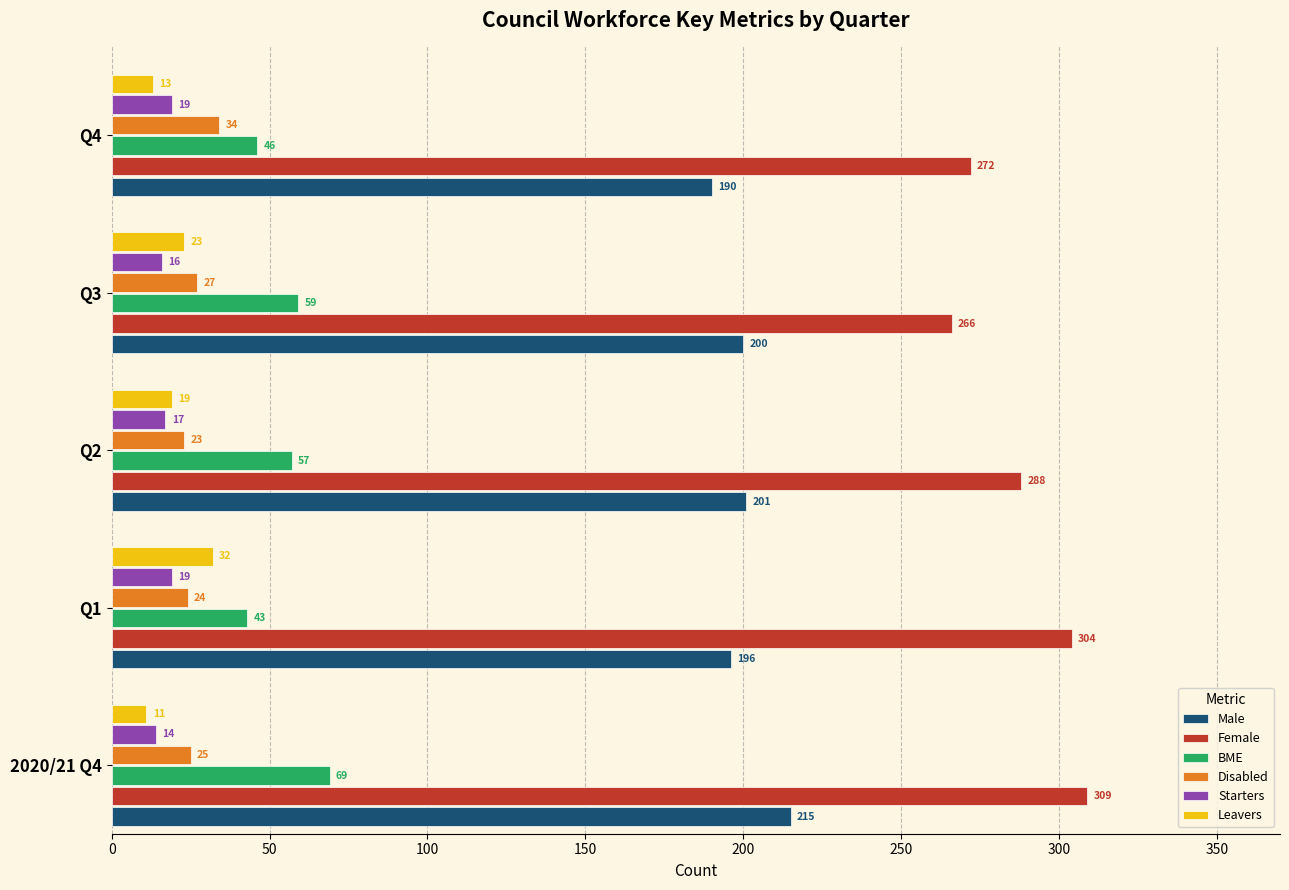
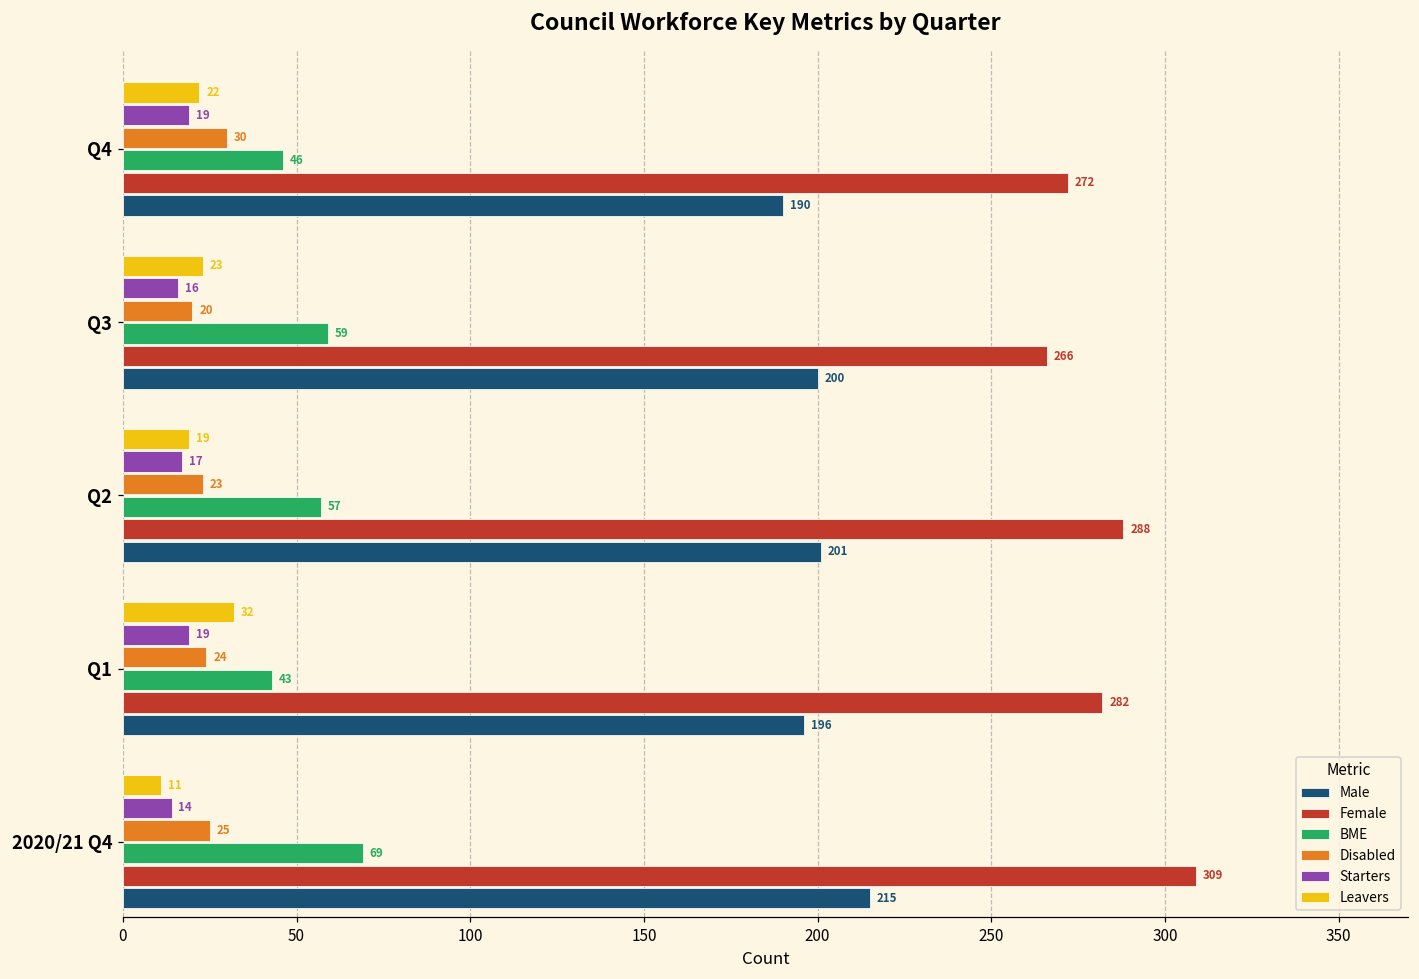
  {
    "Male": {
      "Q4": 190,
      "Q3": 200,
      "Q2": 201,
      "Q1": 196,
      "2020/21 Q4": 215
    },
    "Female": {
      "Q4": 272,
      "Q3": 266,
      "Q2": 288,
-     "Q1": 304,
+     "Q1": 282,
      "2020/21 Q4": 309
    },
    "BME": {
      "Q4": 46,
      "Q3": 59,
      "Q2": 57,
      "Q1": 43,
      "2020/21 Q4": 69
    },
    "Disabled": {
-     "Q4": 34,
-     "Q3": 27,
+     "Q4": 30,
+     "Q3": 20,
      "Q2": 23,
      "Q1": 24,
      "2020/21 Q4": 25
    },
    "Starters": {
      "Q4": 19,
      "Q3": 16,
      "Q2": 17,
      "Q1": 19,
      "2020/21 Q4": 14
    },
    "Leavers": {
-     "Q4": 13,
+     "Q4": 22,
      "Q3": 23,
      "Q2": 19,
      "Q1": 32,
      "2020/21 Q4": 11
    }
  }
